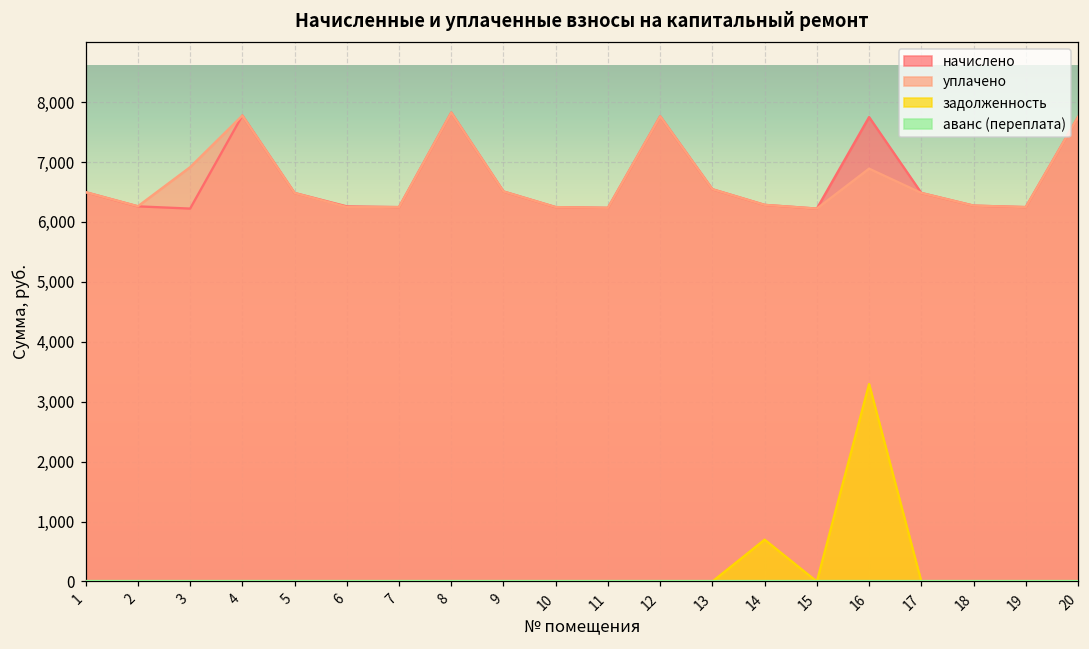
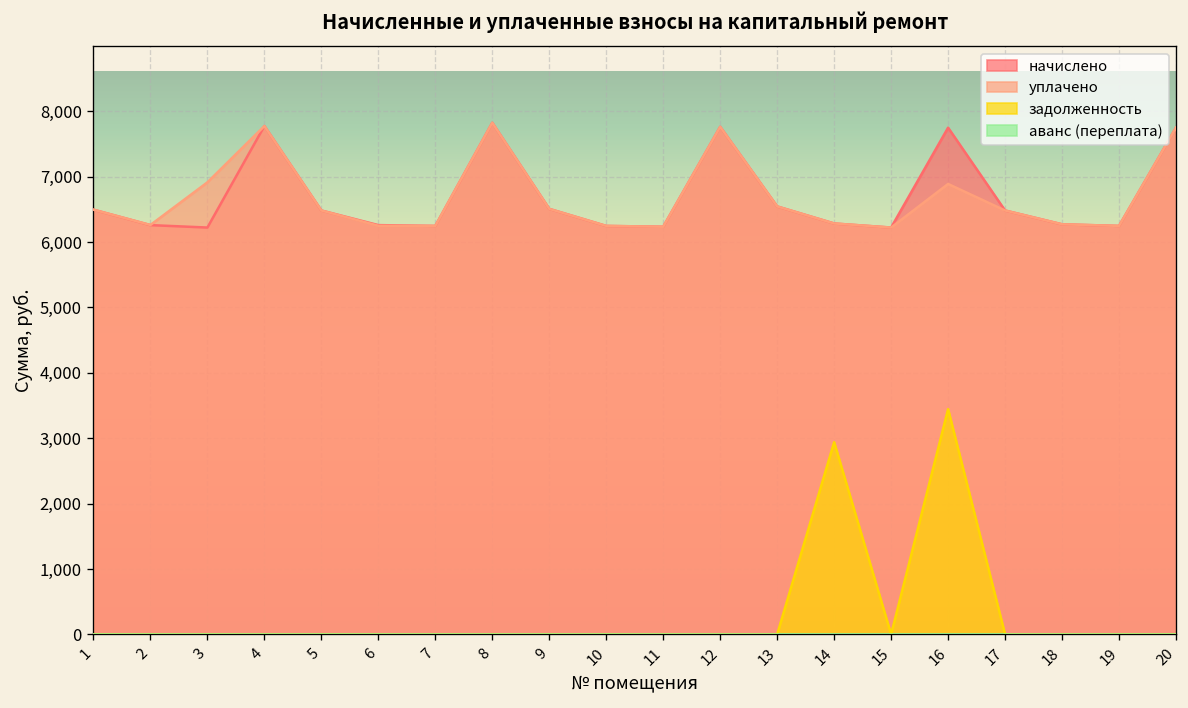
  {
    "задолженность": {
-     "14": "700",
-     "16": "3,300"
+     "14": "2,900",
+     "16": "3,400"
    },
    "аванс (переплата)": {
      "14": "0",
      "16": "0"
    }
  }
